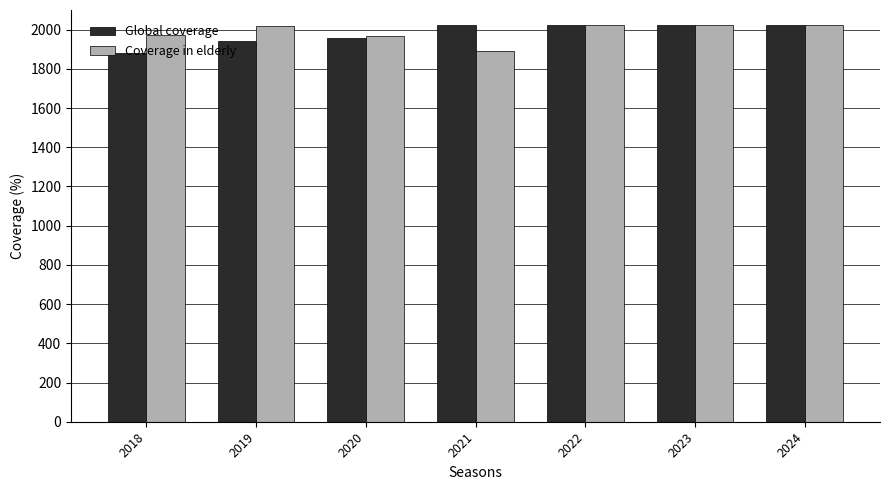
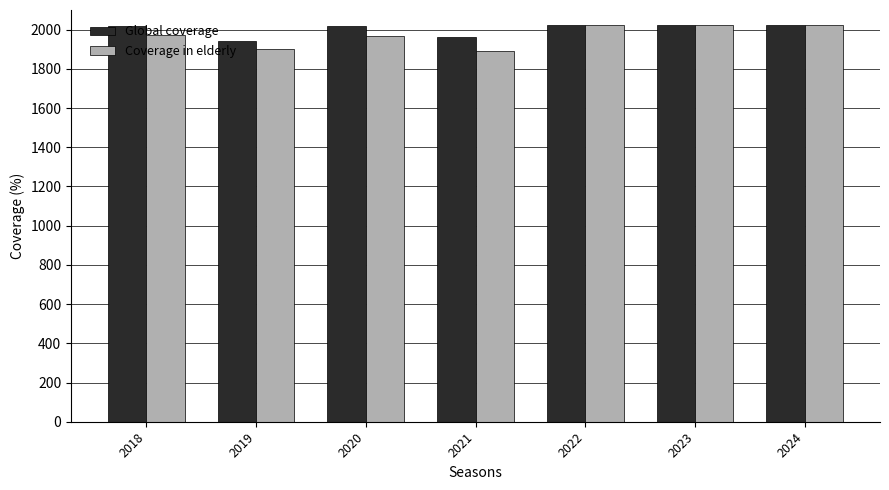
  {
    "Global coverage": {
-     "2018": 1880,
+     "2018": 2020,
      "2019": 1940,
-     "2020": 1960,
-     "2021": 2020,
+     "2020": 2020,
+     "2021": 1960,
      "2022": 2020,
      "2023": 2020,
      "2024": 2020
    },
    "Coverage in elderly": {
      "2018": 1970,
-     "2019": 2020,
+     "2019": 1900,
      "2020": 1970,
      "2021": 1890,
      "2022": 2020,
      "2023": 2020,
      "2024": 2020
    }
  }
